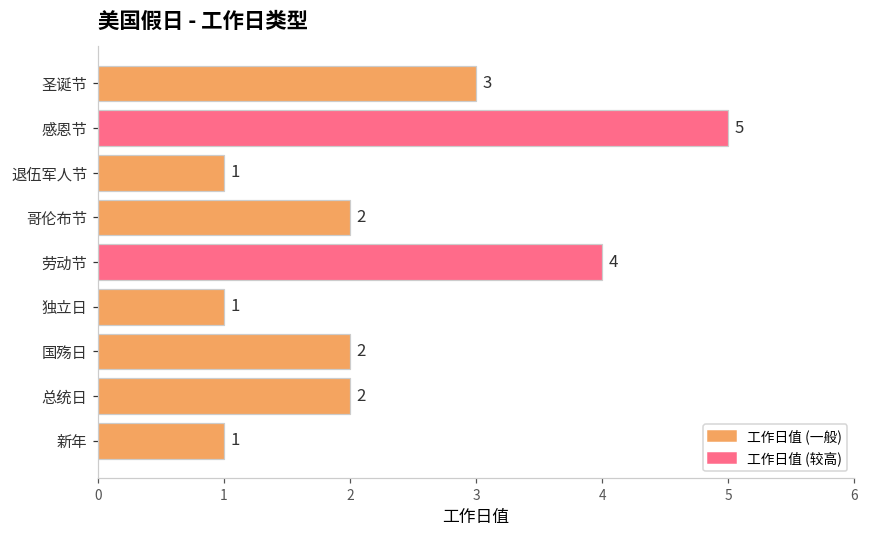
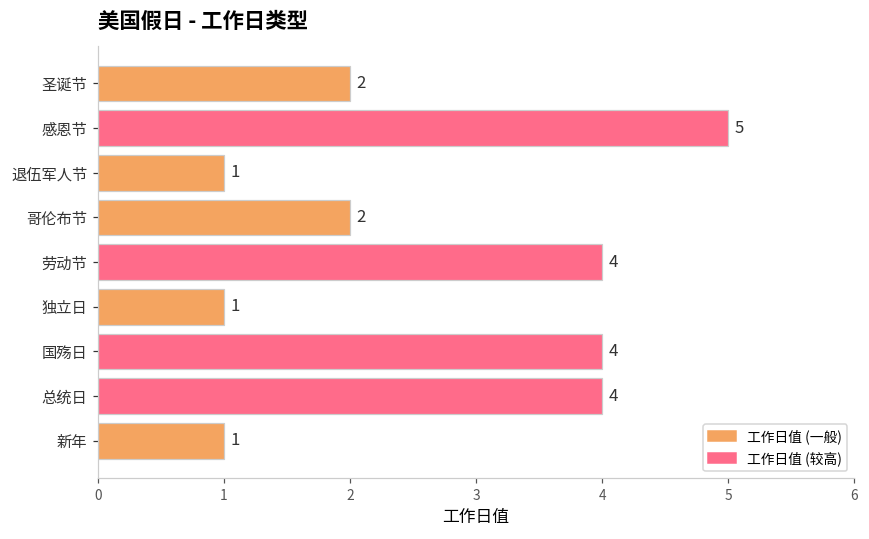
  {
-   "圣诞节": 3,
+   "圣诞节": 2,
    "感恩节": 5,
    "退伍军人节": 1,
    "哥伦布节": 2,
    "劳动节": 4,
    "独立日": 1,
-   "国殇日": 2,
-   "总统日": 2,
+   "国殇日": 4,
+   "总统日": 4,
    "新年": 1
  }
